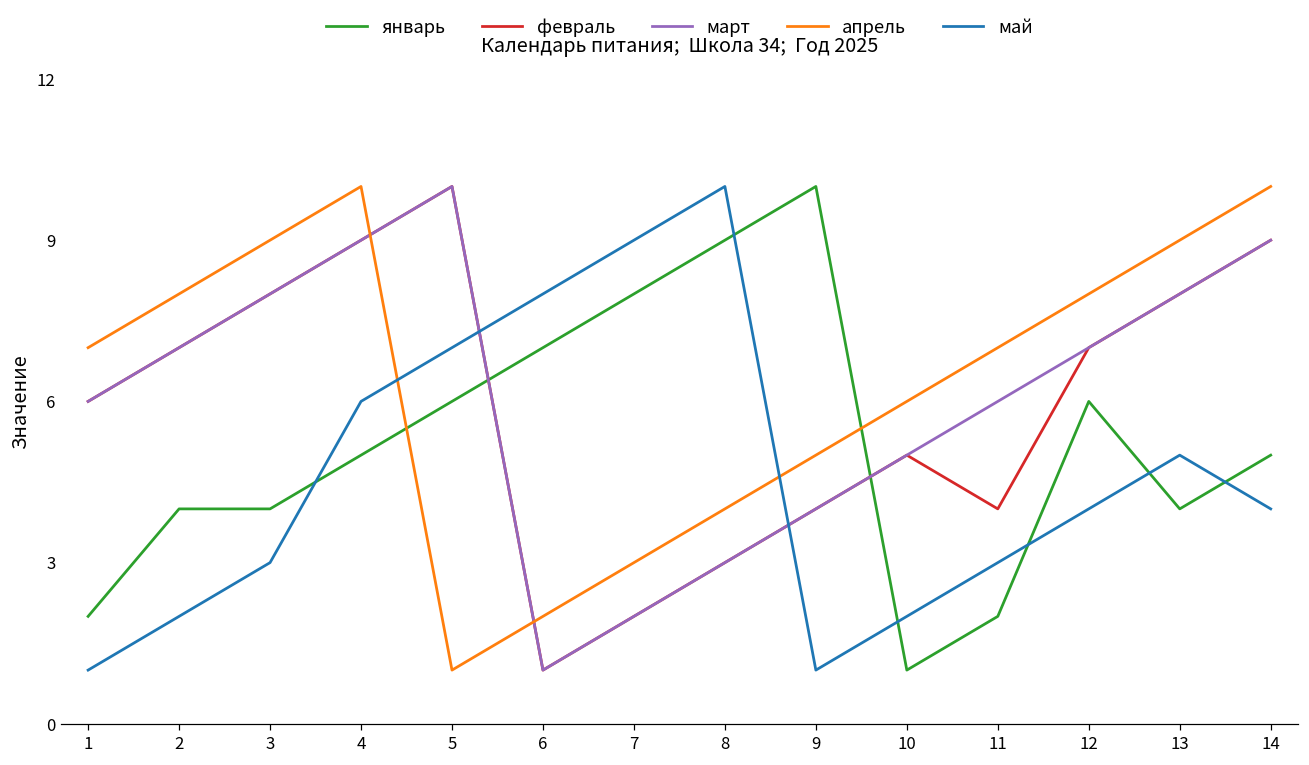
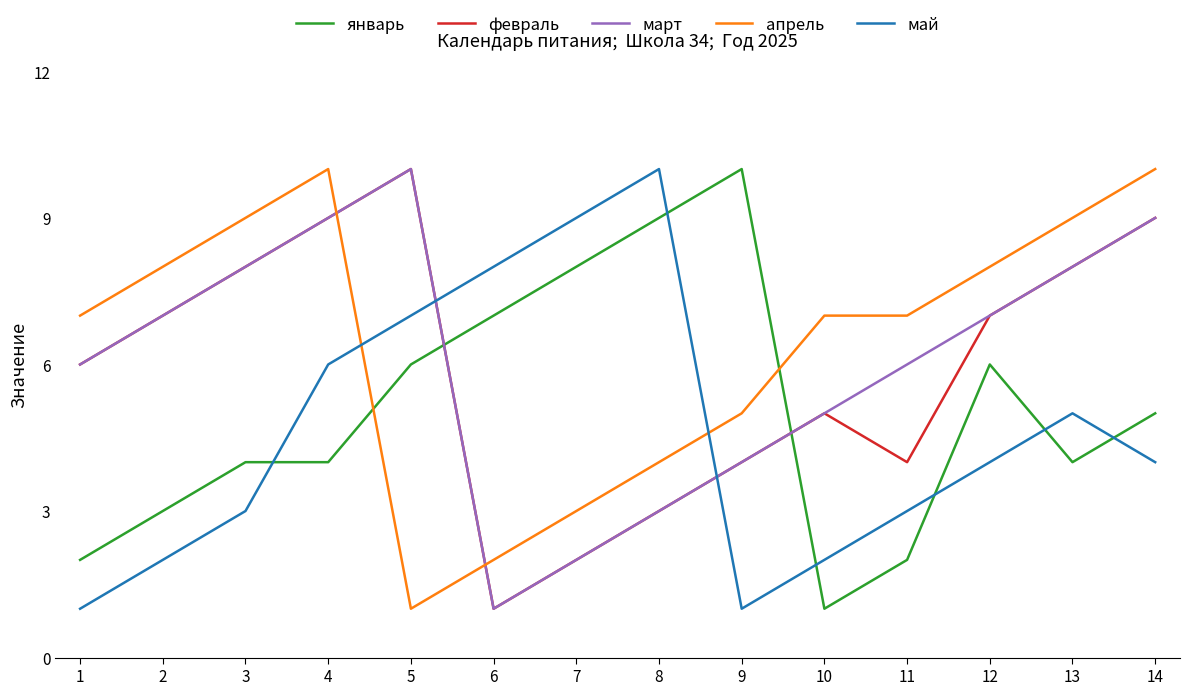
  {
    "январь": {
      "1": 2,
-     "2": 4,
+     "2": 3,
      "3": 4,
-     "4": 5,
+     "4": 4,
      "5": 6,
      "6": 7,
      "7": 8,
      "8": 9,
      "9": 10,
      "10": 1,
      "11": 2,
      "12": 6,
      "13": 4,
      "14": 5
    },
    "февраль": {
      "11": 4
    },
    "март": {
      "11": 6
    },
    "апрель": {
      "1": 7,
      "2": 8,
      "3": 9,
      "4": 10,
      "5": 1,
      "6": 2,
      "7": 3,
      "8": 4,
      "9": 5,
-     "10": 6,
+     "10": 7,
      "11": 7,
      "12": 8,
      "13": 9,
      "14": 10
    },
    "май": {
      "1": 1,
      "2": 2,
      "3": 3,
      "4": 6,
      "5": 7,
      "6": 8,
      "7": 9,
      "8": 10,
      "9": 1,
      "10": 2,
      "11": 3,
      "12": 4,
      "13": 5,
      "14": 4
    }
  }
